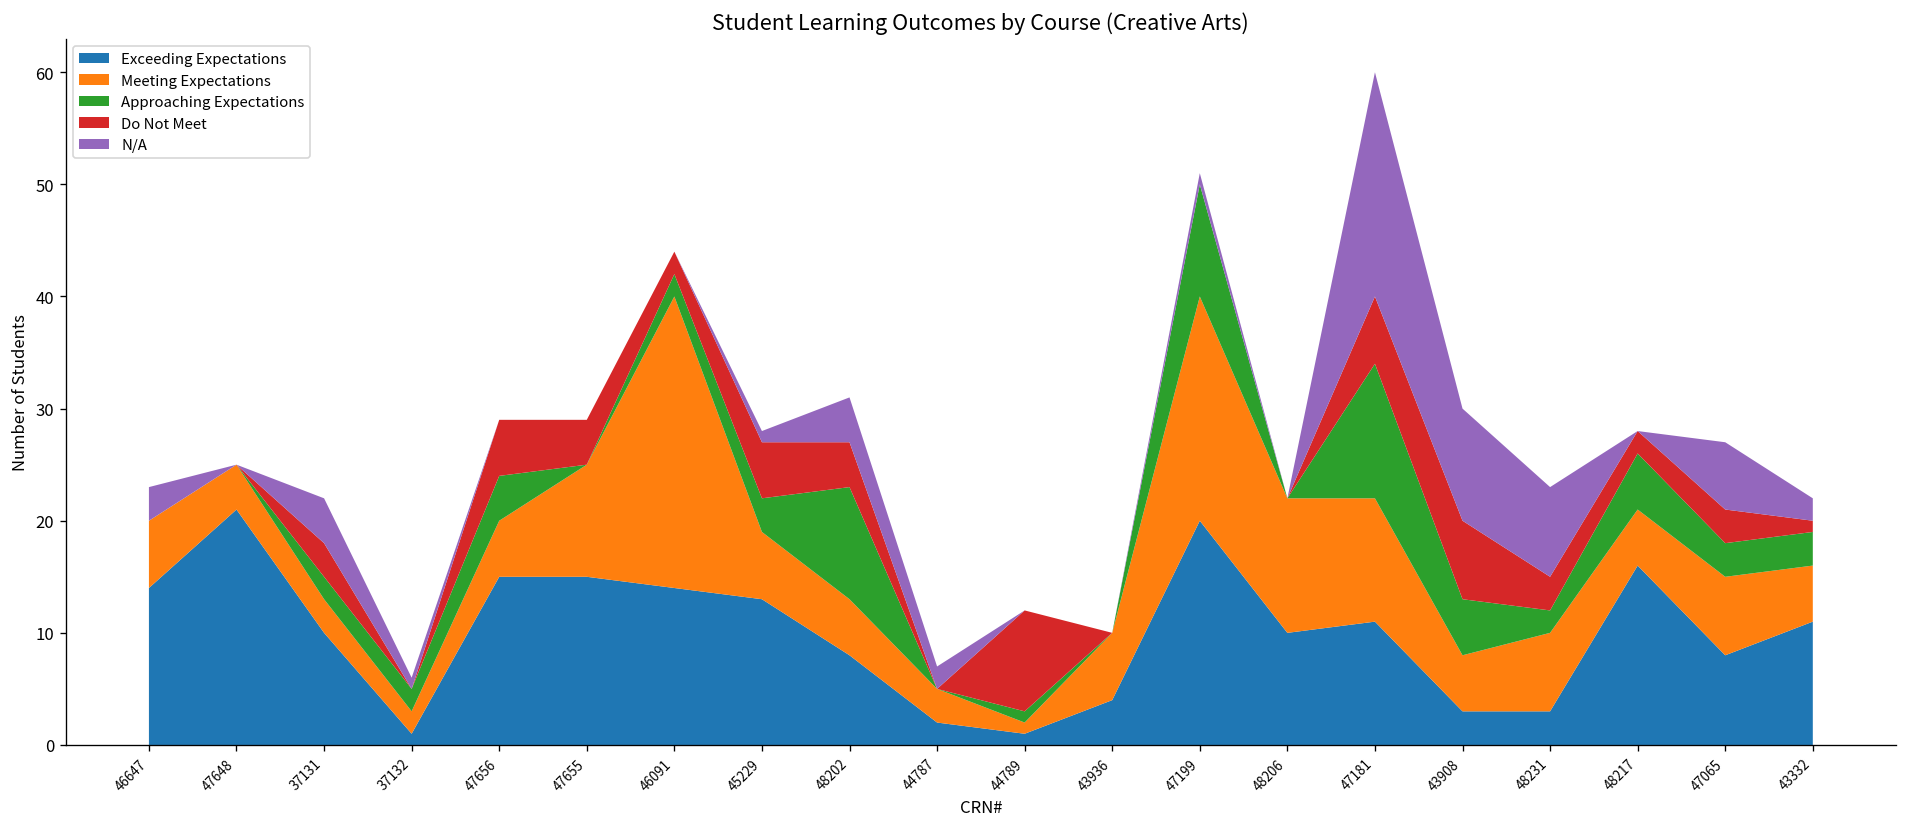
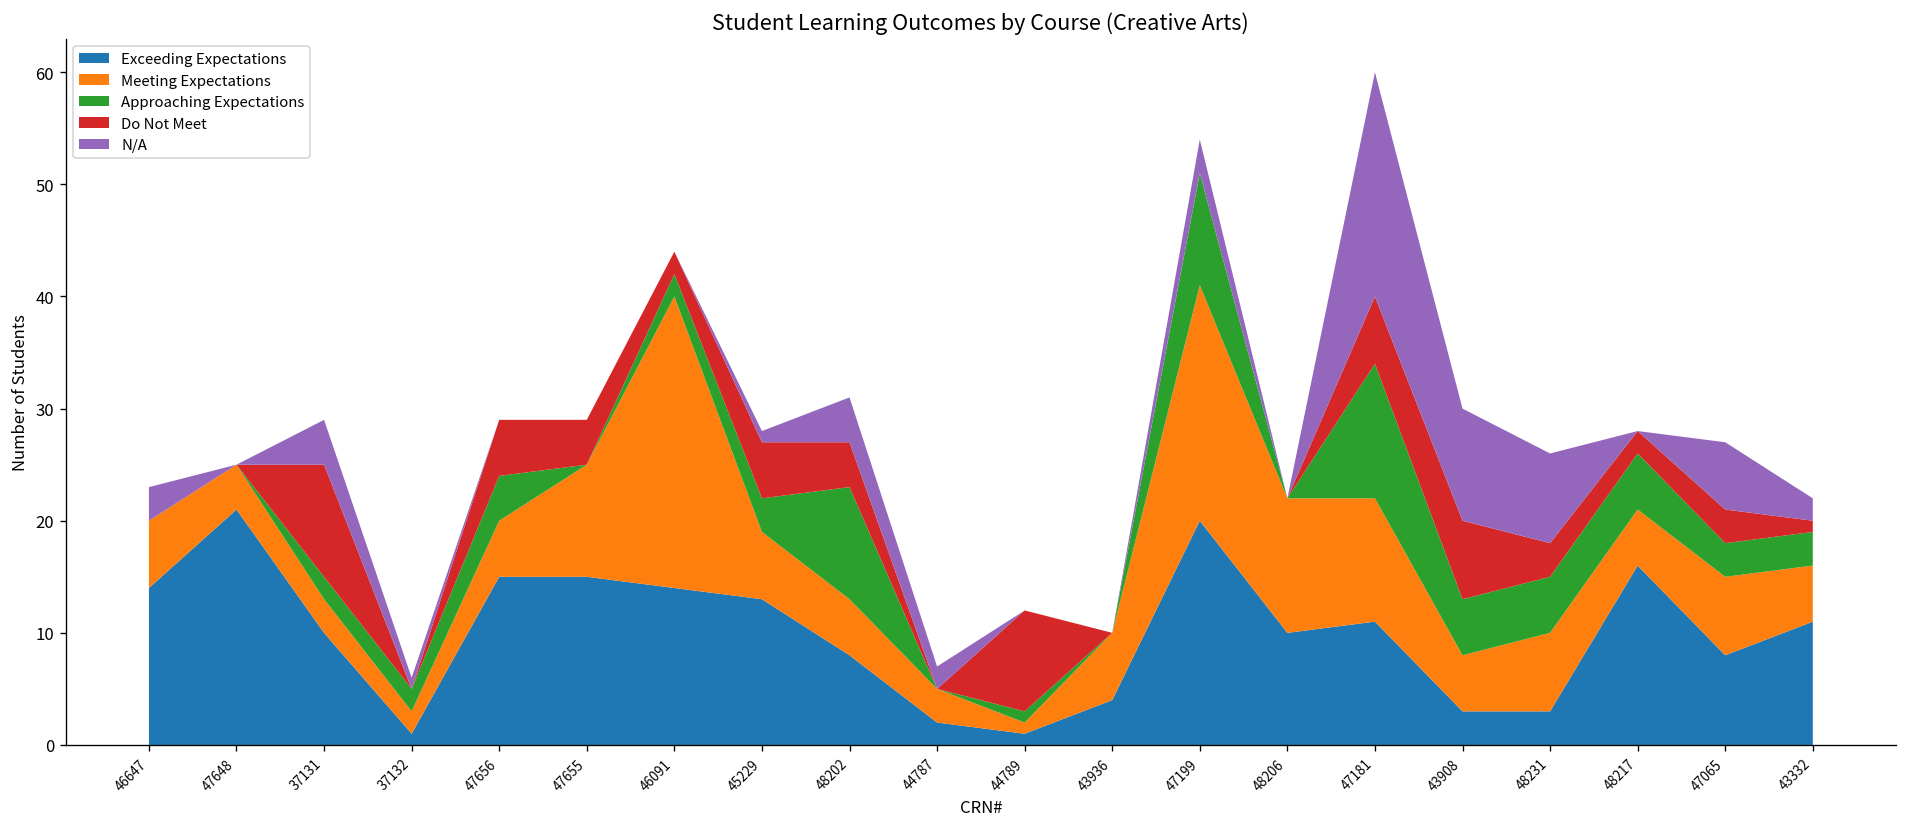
  {
    "Meeting Expectations": {
-     "47199": 20
+     "47199": 21
    },
    "Approaching Expectations": {
-     "48231": 2
+     "48231": 5
    },
    "Do Not Meet": {
-     "37131": 3
+     "37131": 10
    },
    "N/A": {
      "46647": 3,
      "37131": 4,
      "37132": 1,
      "45229": 1,
      "48202": 4,
      "44787": 2,
-     "47199": 1,
+     "47199": 3,
      "47181": 20,
      "43908": 10,
      "48231": 8,
      "47065": 6,
      "43332": 2
    }
  }
